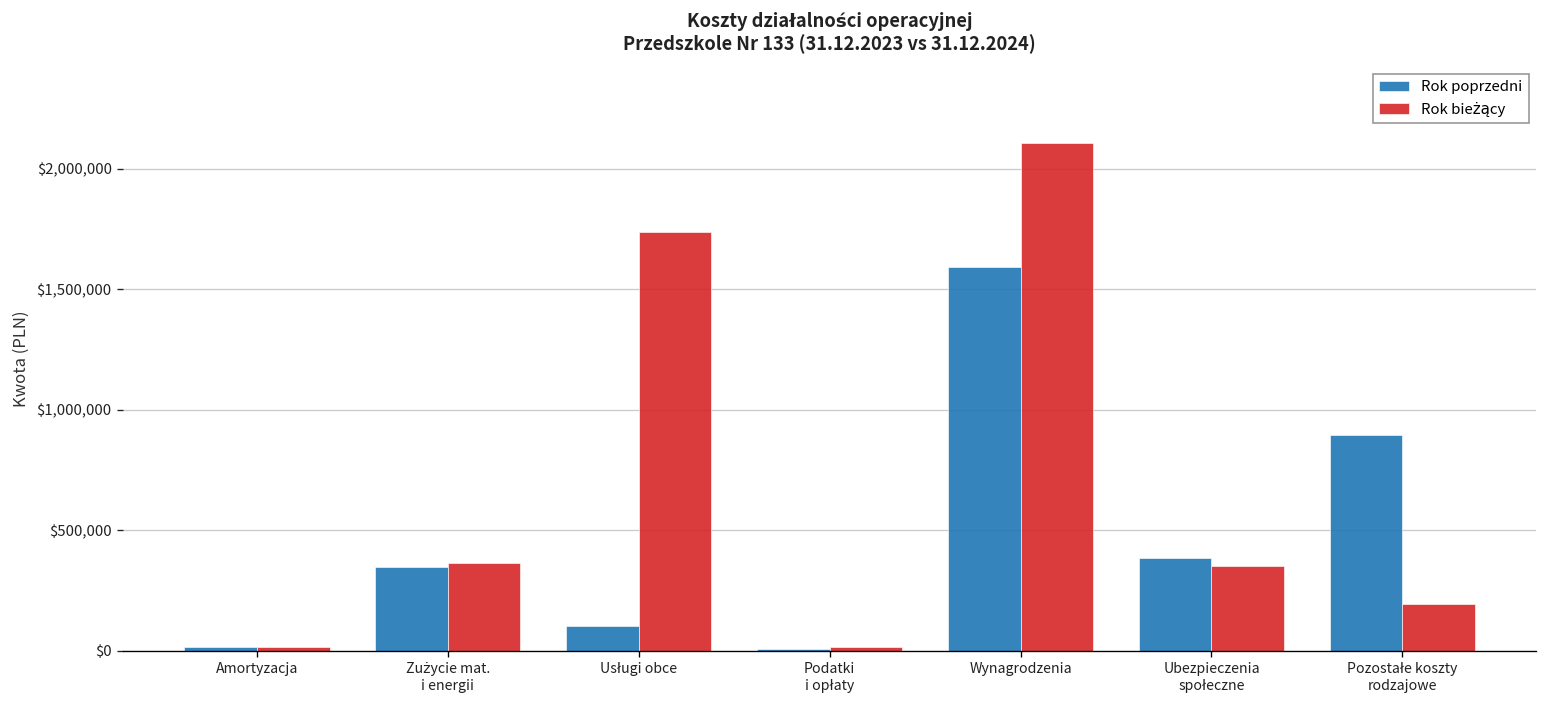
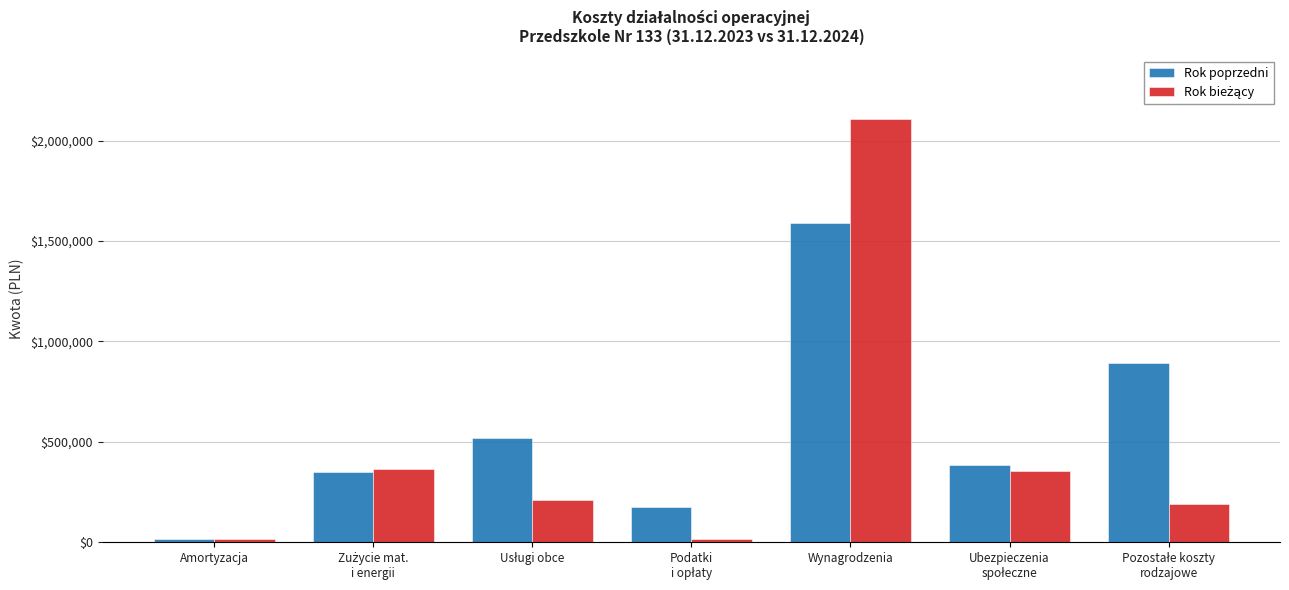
  {
    "Rok poprzedni": {
      "Amortyzacja": "$20,000",
      "Zużycie mat. i energii": "$350,000",
-     "Usługi obce": "$100,000",
-     "Podatki i opłaty": "$10,000",
+     "Usługi obce": "$520,000",
+     "Podatki i opłaty": "$180,000",
      "Wynagrodzenia": "$1,590,000",
      "Ubezpieczenia społeczne": "$390,000",
      "Pozostałe koszty rodzajowe": "$890,000"
    },
    "Rok bieżący": {
      "Amortyzacja": "$20,000",
      "Zużycie mat. i energii": "$360,000",
-     "Usługi obce": "$1,740,000",
+     "Usługi obce": "$210,000",
      "Podatki i opłaty": "$20,000",
      "Wynagrodzenia": "$2,110,000",
      "Ubezpieczenia społeczne": "$350,000",
      "Pozostałe koszty rodzajowe": "$190,000"
    }
  }
